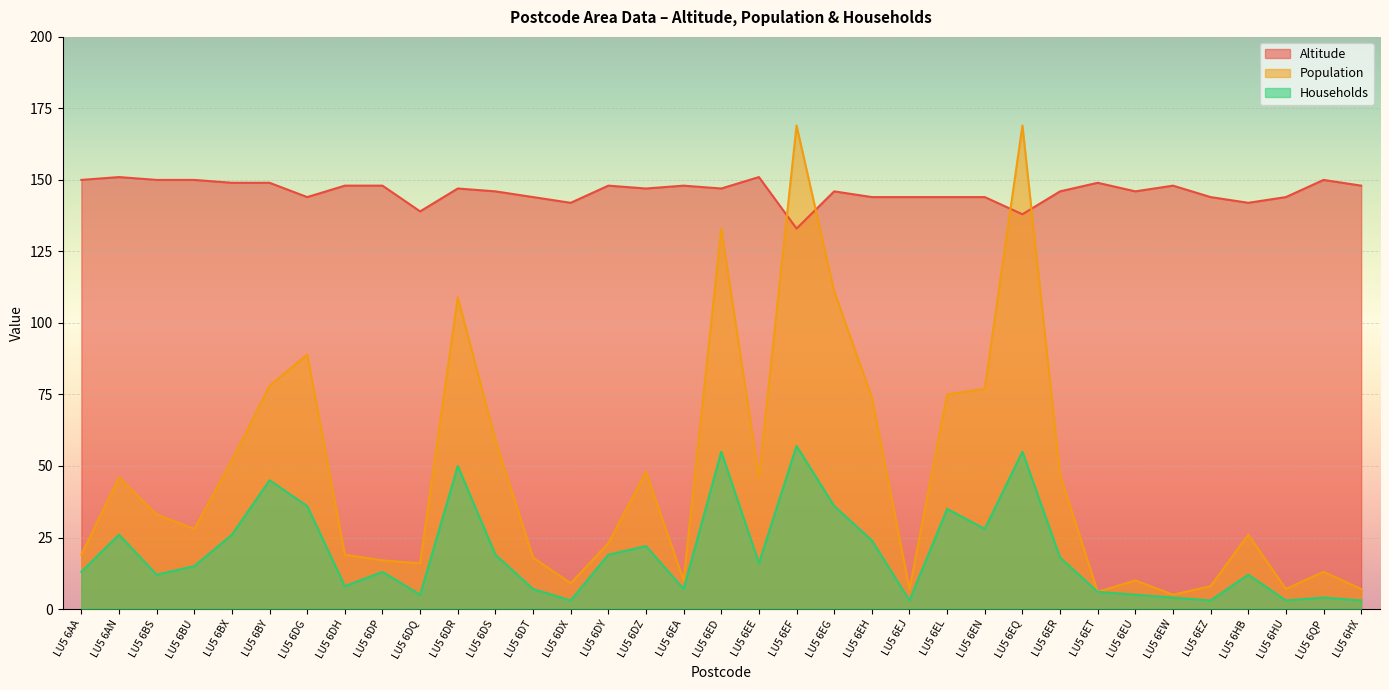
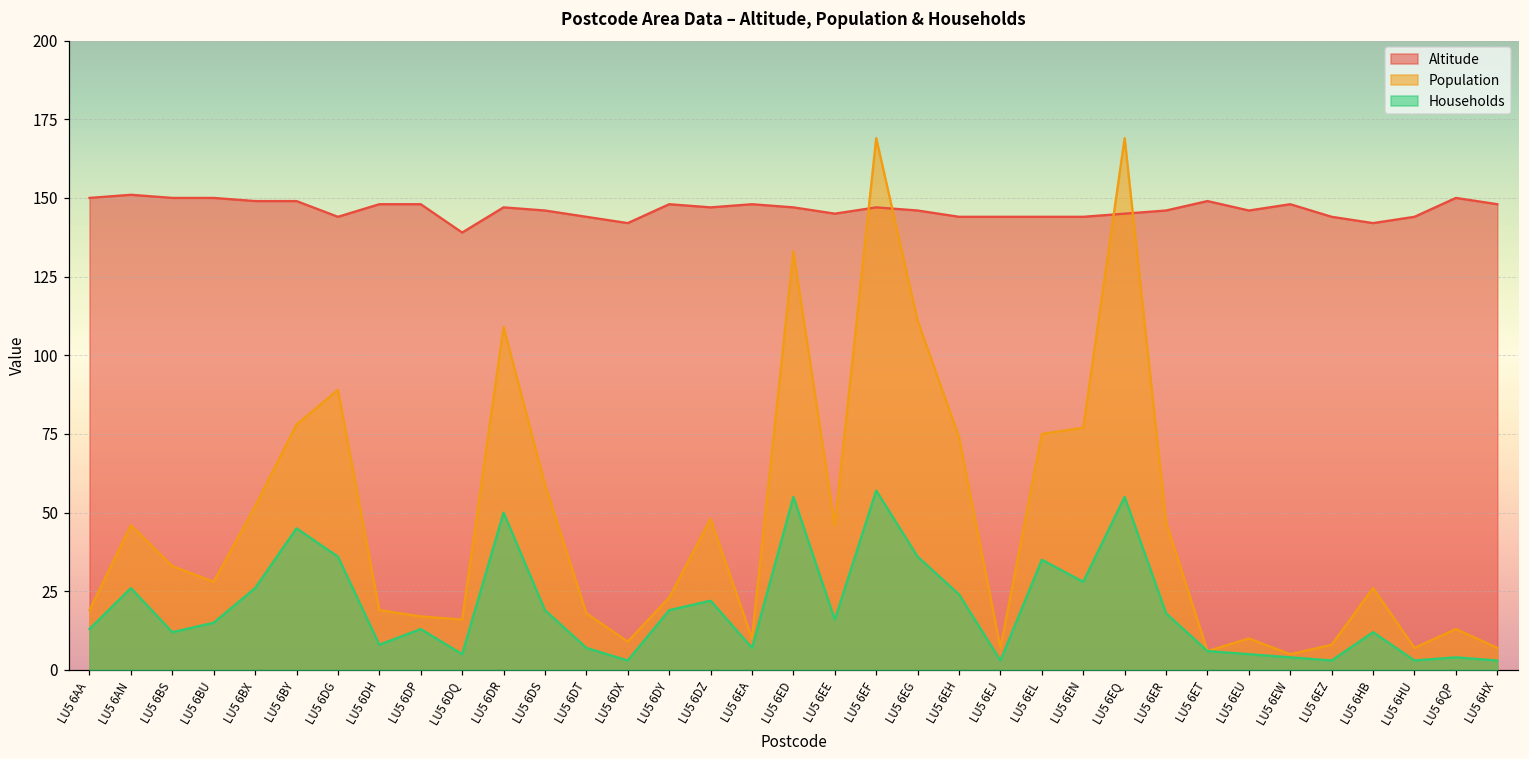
  {
    "Altitude": {
      "LU5 6AA": 150,
      "LU5 6AN": 151,
      "LU5 6BS": 150,
      "LU5 6BU": 150,
      "LU5 6BX": 149,
      "LU5 6BY": 149,
      "LU5 6DG": 144,
      "LU5 6DH": 148,
      "LU5 6DP": 148,
      "LU5 6DQ": 139,
      "LU5 6DR": 147,
      "LU5 6DS": 146,
      "LU5 6DT": 144,
      "LU5 6DX": 142,
      "LU5 6DY": 148,
      "LU5 6DZ": 147,
      "LU5 6EA": 148,
      "LU5 6ED": 147,
-     "LU5 6EE": 151,
-     "LU5 6EF": 133,
+     "LU5 6EE": 145,
+     "LU5 6EF": 147,
      "LU5 6EG": 146,
      "LU5 6EH": 144,
      "LU5 6EJ": 144,
      "LU5 6EL": 144,
      "LU5 6EN": 144,
-     "LU5 6EQ": 138,
+     "LU5 6EQ": 145,
      "LU5 6ER": 146,
      "LU5 6ET": 149,
      "LU5 6EU": 146,
      "LU5 6EW": 148,
      "LU5 6EZ": 144,
      "LU5 6HB": 142,
      "LU5 6HU": 144,
      "LU5 6QP": 150,
      "LU5 6HX": 148
    },
    "Population": {
      "LU5 6AA": 19,
      "LU5 6AN": 46,
      "LU5 6BS": 33,
      "LU5 6BU": 28,
      "LU5 6BX": 52,
      "LU5 6BY": 78,
      "LU5 6DG": 89,
      "LU5 6DH": 19,
      "LU5 6DP": 17,
      "LU5 6DQ": 16,
      "LU5 6DR": 109,
      "LU5 6DS": 59,
      "LU5 6DT": 18,
      "LU5 6DX": 9,
      "LU5 6DY": 23,
      "LU5 6DZ": 48,
      "LU5 6EA": 10,
      "LU5 6ED": 133,
      "LU5 6EE": 46,
      "LU5 6EF": 169,
      "LU5 6EG": 111,
      "LU5 6EH": 74,
      "LU5 6EJ": 7,
      "LU5 6EL": 75,
      "LU5 6EN": 77,
      "LU5 6EQ": 169,
      "LU5 6ER": 47,
      "LU5 6EU": 10,
      "LU5 6EW": 5,
      "LU5 6EZ": 8,
      "LU5 6HB": 26,
      "LU5 6HU": 7,
      "LU5 6QP": 13,
      "LU5 6HX": 7
    },
    "Households": {
      "LU5 6AA": 13,
      "LU5 6AN": 26,
      "LU5 6BS": 12,
      "LU5 6BU": 15,
      "LU5 6BX": 26,
      "LU5 6BY": 45,
      "LU5 6DG": 36,
      "LU5 6DH": 8,
      "LU5 6DP": 13,
      "LU5 6DQ": 5,
      "LU5 6DR": 50,
      "LU5 6DS": 19,
      "LU5 6DT": 7,
      "LU5 6DX": 3,
      "LU5 6DY": 19,
      "LU5 6DZ": 22,
      "LU5 6EA": 7,
      "LU5 6ED": 55,
      "LU5 6EE": 16,
      "LU5 6EF": 57,
      "LU5 6EG": 36,
      "LU5 6EH": 24,
      "LU5 6EJ": 3,
      "LU5 6EL": 35,
      "LU5 6EN": 28,
      "LU5 6EQ": 55,
      "LU5 6ER": 18,
      "LU5 6EU": 5,
      "LU5 6EW": 4,
      "LU5 6EZ": 3,
      "LU5 6HB": 12,
      "LU5 6HU": 3,
      "LU5 6QP": 4,
      "LU5 6HX": 3
    }
  }
